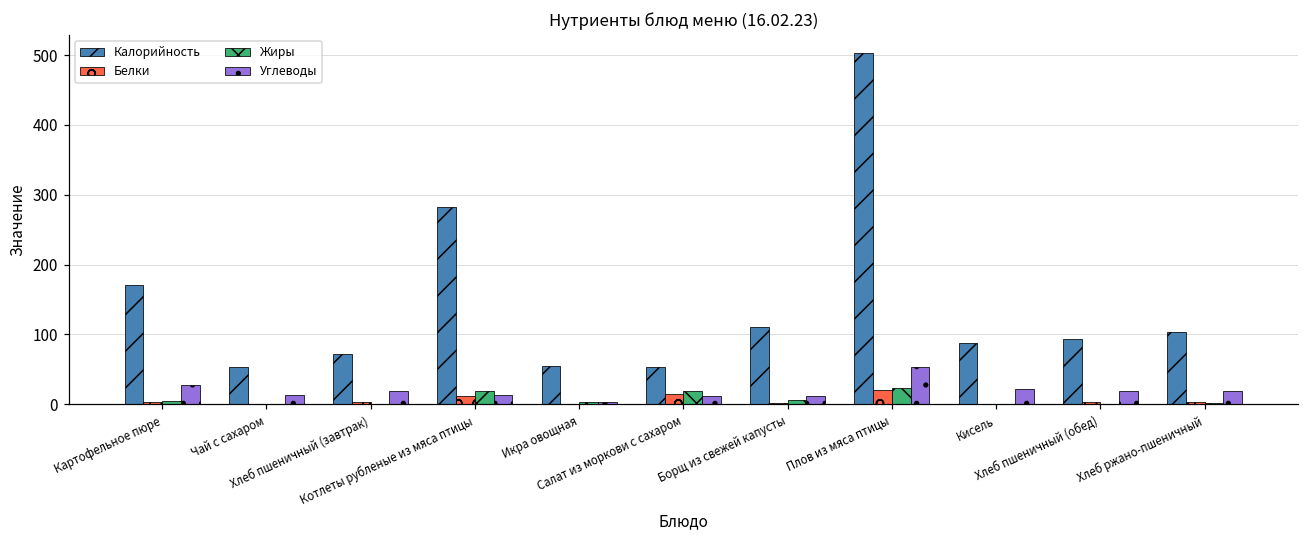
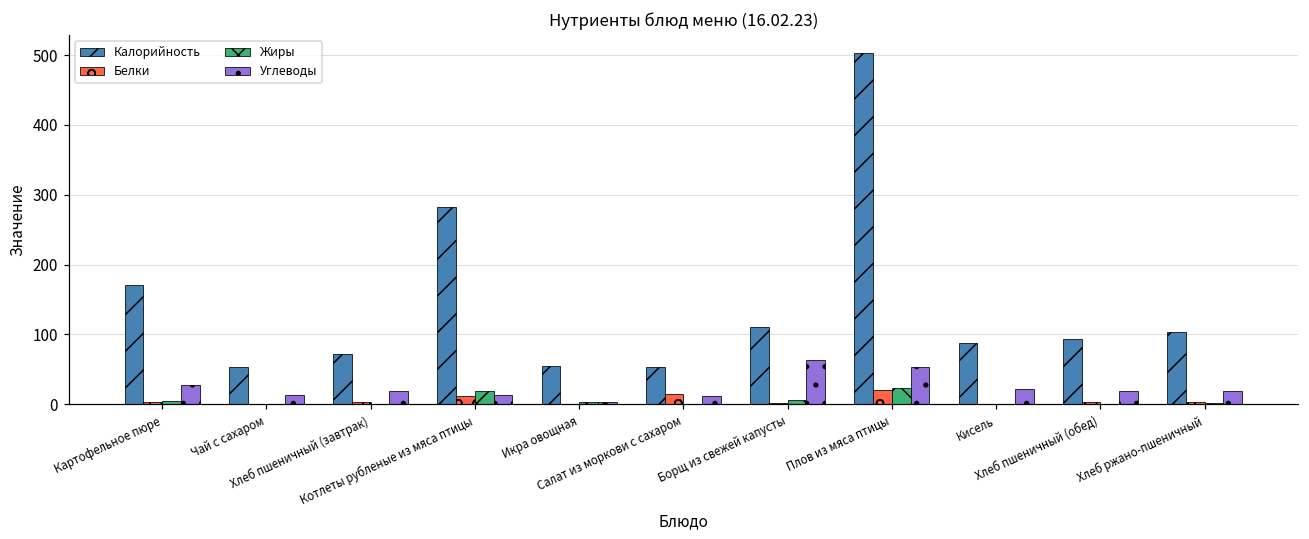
  {
    "Калорийность": {
      "Картофельное пюре": 170,
      "Чай с сахаром": 50,
      "Хлеб пшеничный (завтрак)": 70,
      "Котлеты рубленые из мяса птицы": 280,
      "Икра овощная": 50,
      "Салат из моркови с сахаром": 50,
      "Борщ из свежей капусты": 110,
      "Плов из мяса птицы": 500,
      "Кисель": 90,
      "Хлеб пшеничный (обед)": 90,
      "Хлеб ржано-пшеничный": 100
    },
    "Белки": {
      "Котлеты рубленые из мяса птицы": 10,
      "Салат из моркови с сахаром": 10,
      "Плов из мяса птицы": 20,
      "Кисель": 0
    },
    "Жиры": {
      "Картофельное пюре": 0,
      "Котлеты рубленые из мяса птицы": 20,
-     "Салат из моркови с сахаром": 20,
+     "Салат из моркови с сахаром": 0,
      "Борщ из свежей капусты": 10,
      "Плов из мяса птицы": 20,
      "Кисель": 0
    },
    "Углеводы": {
      "Картофельное пюре": 30,
      "Чай с сахаром": 10,
      "Хлеб пшеничный (завтрак)": 20,
      "Котлеты рубленые из мяса птицы": 10,
      "Салат из моркови с сахаром": 10,
-     "Борщ из свежей капусты": 10,
+     "Борщ из свежей капусты": 60,
      "Плов из мяса птицы": 50,
      "Кисель": 20,
      "Хлеб пшеничный (обед)": 20,
      "Хлеб ржано-пшеничный": 20
    }
  }
